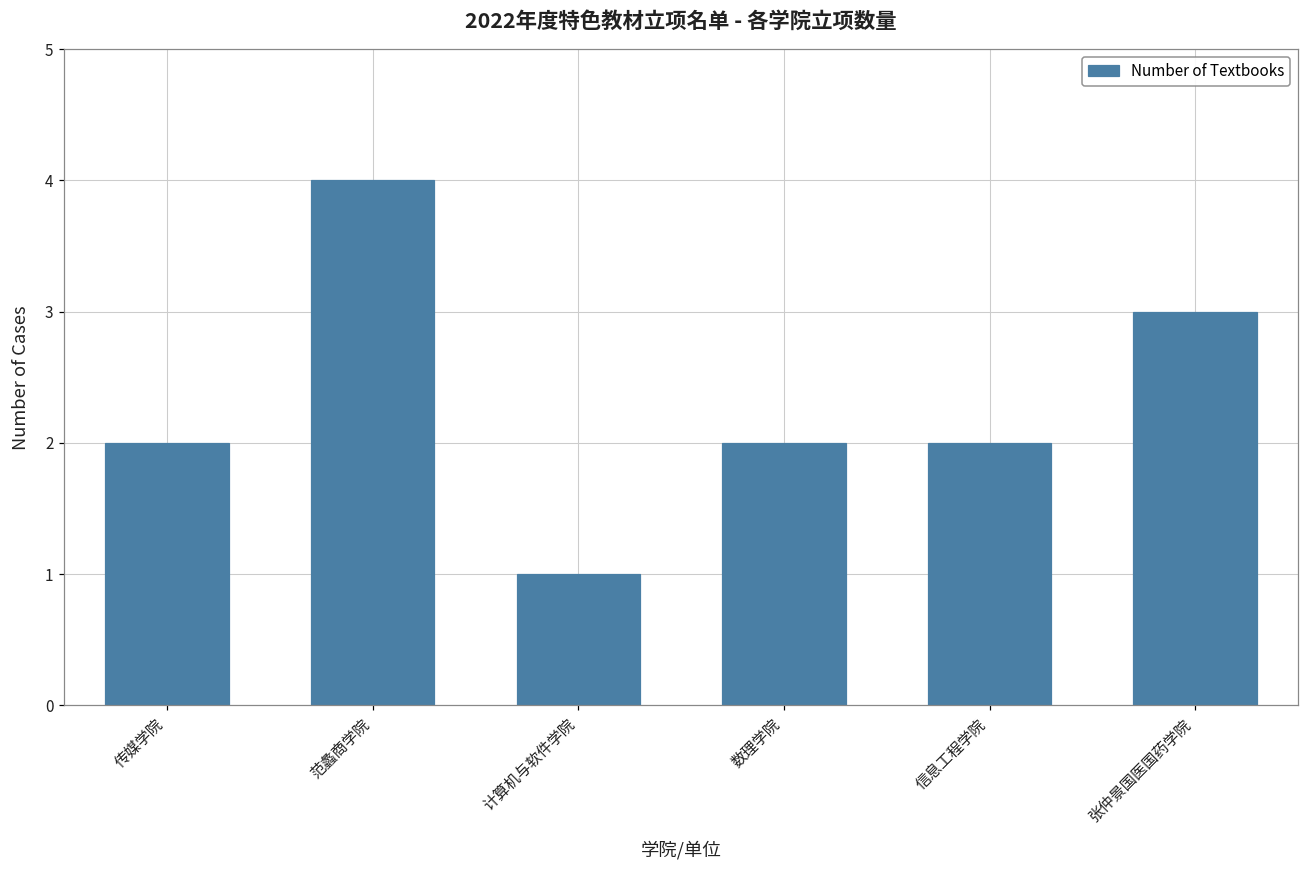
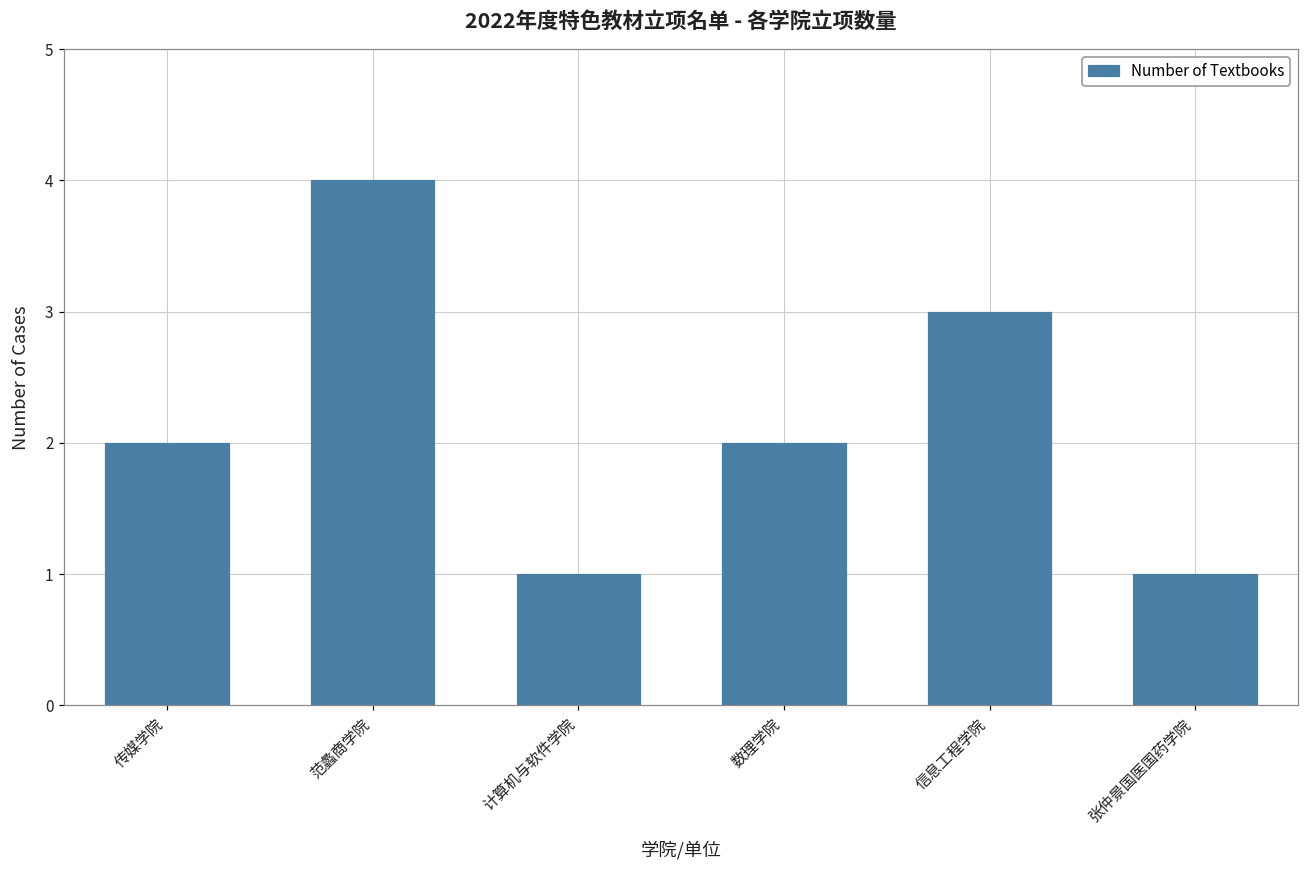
  {
    "传媒学院": 2,
    "范蠡商学院": 4,
    "计算机与软件学院": 1,
    "数理学院": 2,
-   "信息工程学院": 2,
-   "张仲景国医国药学院": 3
+   "信息工程学院": 3,
+   "张仲景国医国药学院": 1
  }
